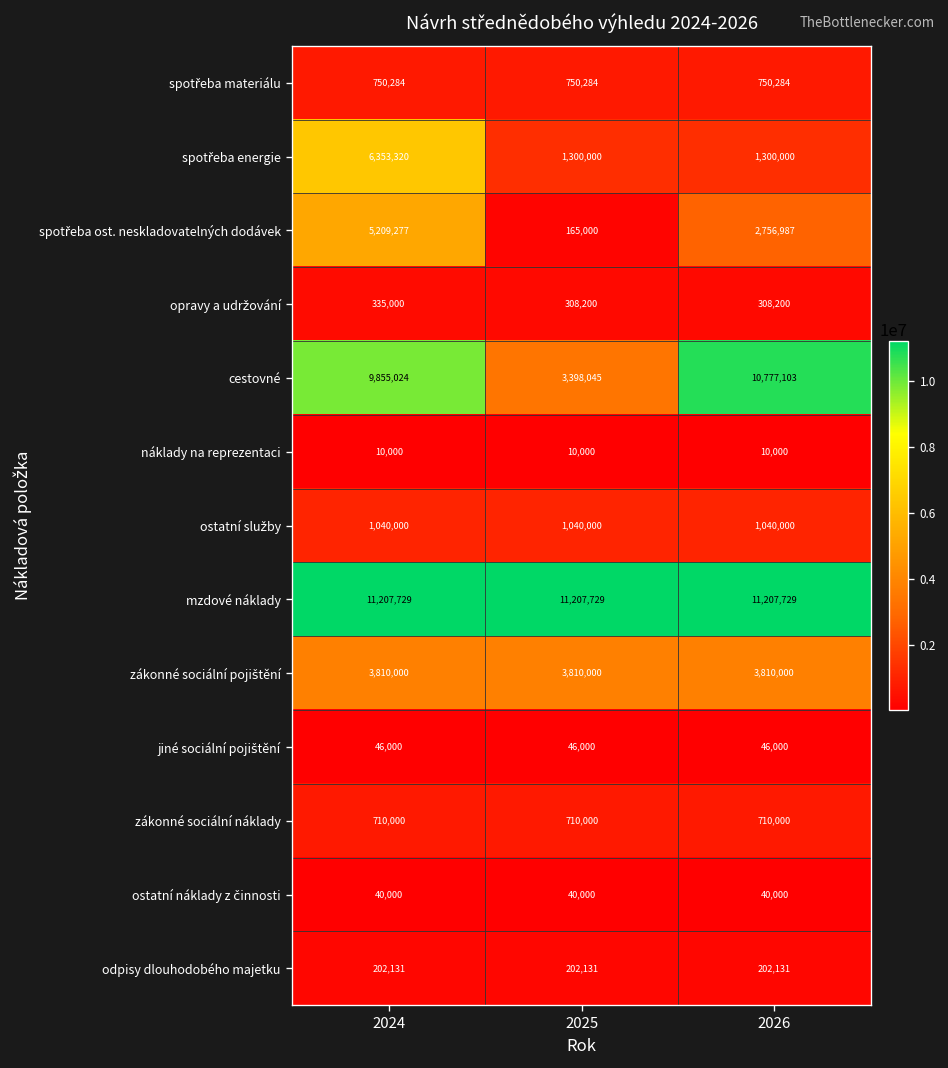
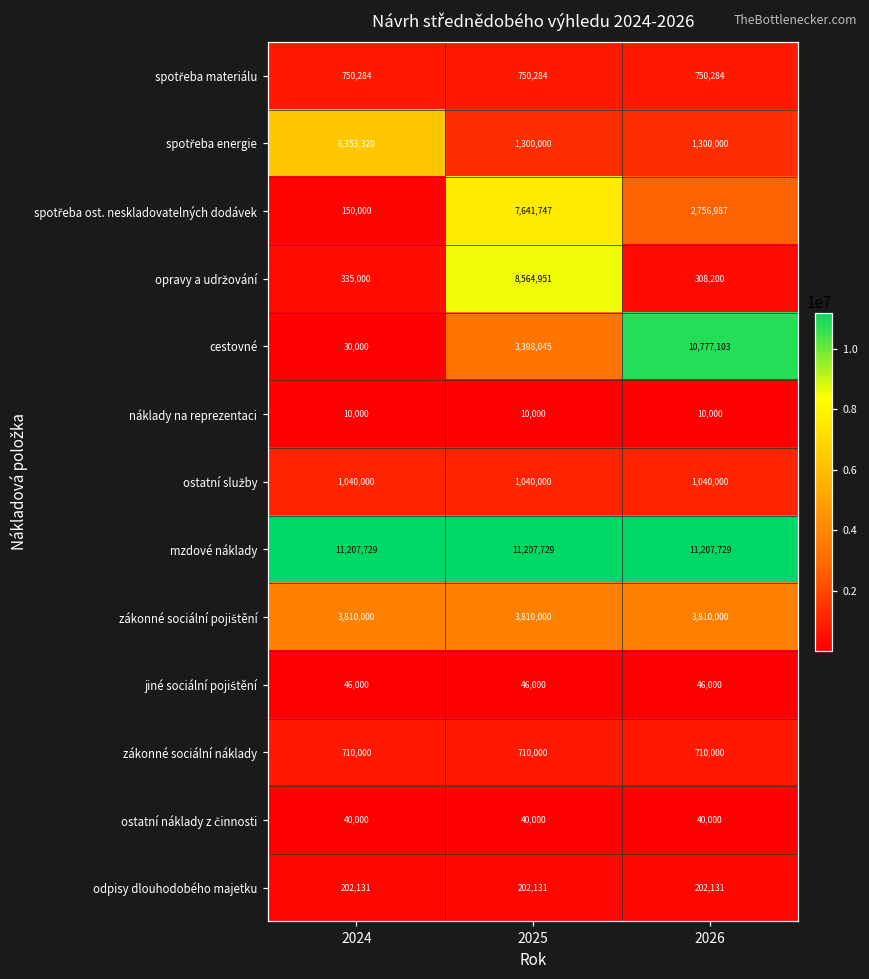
  {
    "spotřeba materiálu": {
      "2024": "750,284",
      "2025": "750,284",
      "2026": "750,284"
    },
    "spotřeba energie": {
      "2024": "6,353,320",
      "2025": "1,300,000",
      "2026": "1,300,000"
    },
    "spotřeba ost. neskladovatelných dodávek": {
-     "2024": "5,209,277",
-     "2025": "165,000",
+     "2024": "150,000",
+     "2025": "7,641,747",
      "2026": "2,756,987"
    },
    "opravy a udržování": {
      "2024": "335,000",
-     "2025": "308,200",
+     "2025": "8,564,951",
      "2026": "308,200"
    },
    "cestovné": {
-     "2024": "9,855,024",
+     "2024": "30,000",
      "2025": "3,398,045",
      "2026": "10,777,103"
    },
    "náklady na reprezentaci": {
      "2024": "10,000",
      "2025": "10,000",
      "2026": "10,000"
    },
    "ostatní služby": {
      "2024": "1,040,000",
      "2025": "1,040,000",
      "2026": "1,040,000"
    },
    "mzdové náklady": {
      "2024": "11,207,729",
      "2025": "11,207,729",
      "2026": "11,207,729"
    },
    "zákonné sociální pojištění": {
      "2024": "3,810,000",
      "2025": "3,810,000",
      "2026": "3,810,000"
    },
    "jiné sociální pojištění": {
      "2024": "46,000",
      "2025": "46,000",
      "2026": "46,000"
    },
    "zákonné sociální náklady": {
      "2024": "710,000",
      "2025": "710,000",
      "2026": "710,000"
    },
    "ostatní náklady z činnosti": {
      "2024": "40,000",
      "2025": "40,000",
      "2026": "40,000"
    },
    "odpisy dlouhodobého majetku": {
      "2024": "202,131",
      "2025": "202,131",
      "2026": "202,131"
    }
  }
